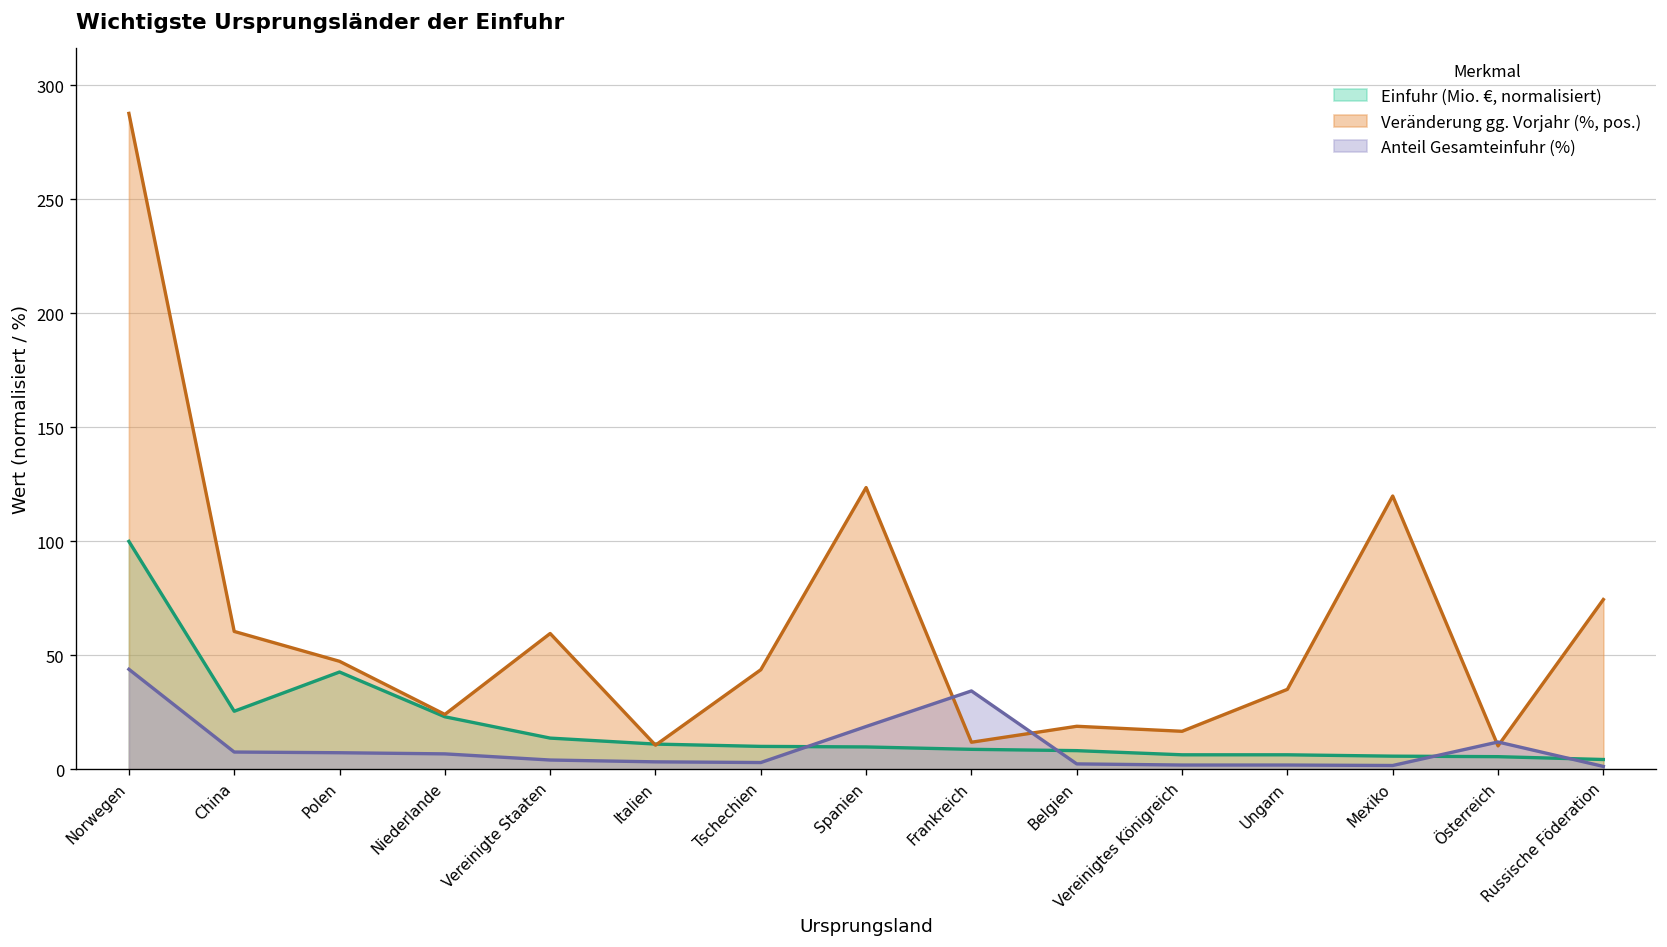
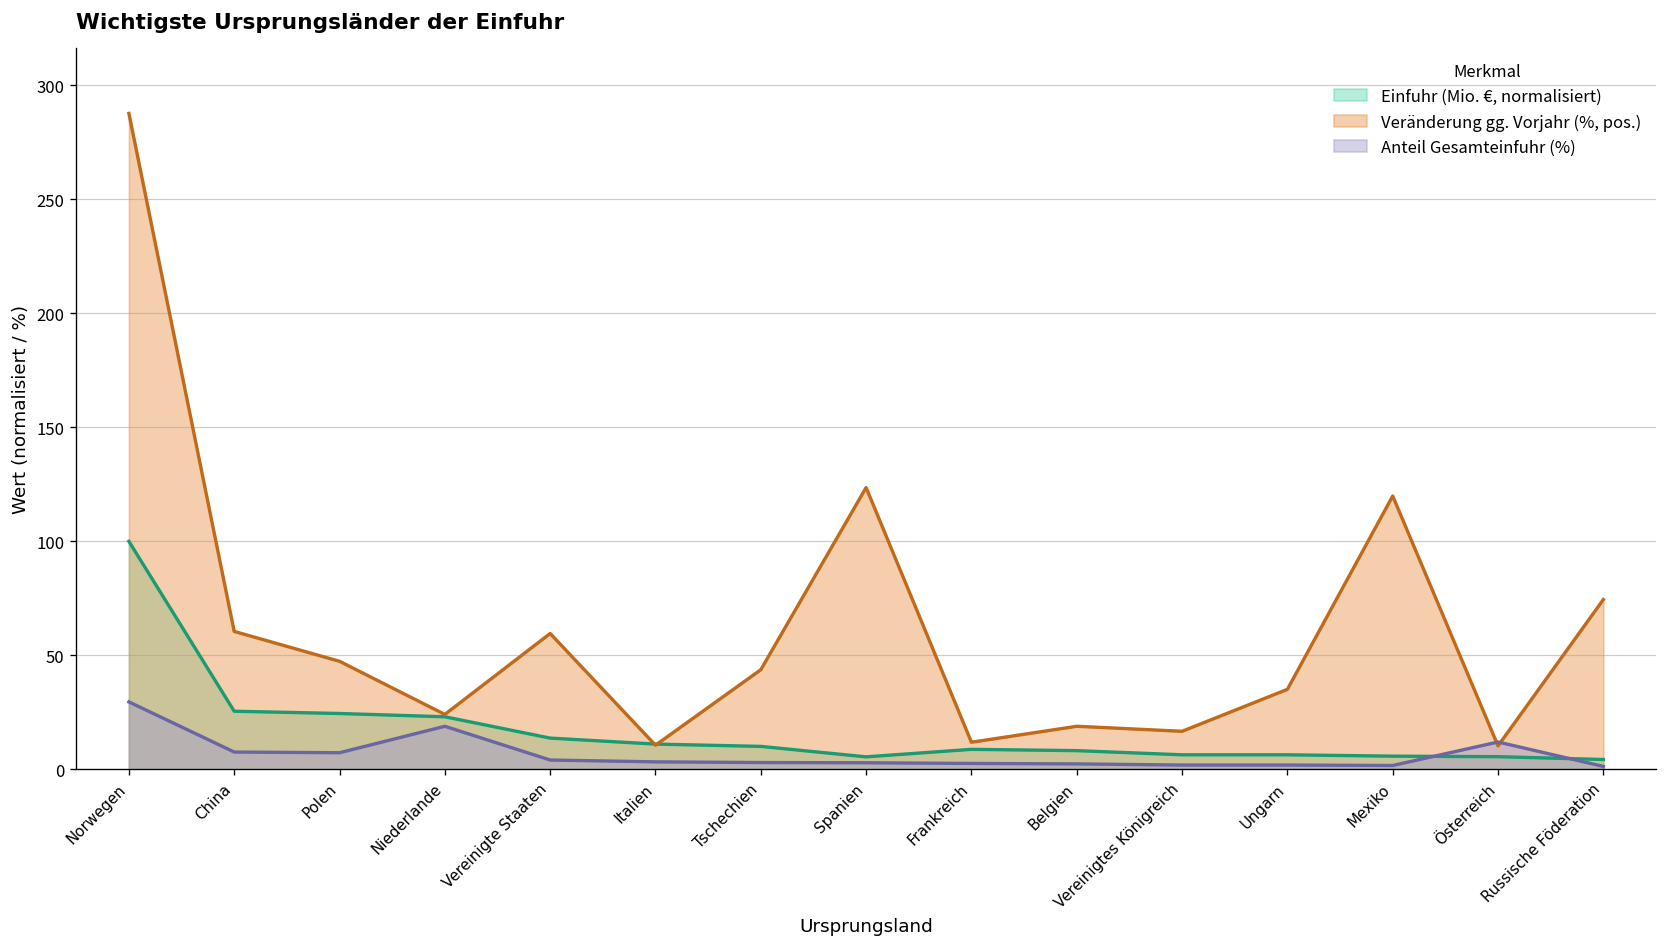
  {
    "Einfuhr (Mio. €, normalisiert)": {
      "Norwegen": 100,
      "China": 25,
-     "Polen": 43,
+     "Polen": 25,
      "Vereinigte Staaten": 14,
      "Tschechien": 10,
-     "Spanien": 10,
+     "Spanien": 5,
      "Frankreich": 9,
      "Belgien": 8,
      "Vereinigtes Königreich": 6,
      "Ungarn": 6,
      "Mexiko": 6,
      "Österreich": 6,
      "Russische Föderation": 4
    },
    "Veränderung gg. Vorjahr (%, pos.)": {
      "Norwegen": 288,
      "China": 61,
      "Polen": 47,
      "Vereinigte Staaten": 60,
      "Tschechien": 44,
      "Spanien": 124,
      "Frankreich": 12,
      "Belgien": 19,
      "Vereinigtes Königreich": 17,
      "Ungarn": 35,
      "Mexiko": 120,
      "Österreich": 10,
      "Russische Föderation": 75
    },
    "Anteil Gesamteinfuhr (%)": {
-     "Norwegen": 44,
+     "Norwegen": 30,
      "China": 8,
      "Polen": 7,
-     "Niederlande": 7,
+     "Niederlande": 19,
      "Vereinigte Staaten": 4,
      "Italien": 3,
      "Tschechien": 3,
-     "Spanien": 19,
-     "Frankreich": 34,
+     "Spanien": 3,
+     "Frankreich": 3,
      "Belgien": 2,
      "Vereinigtes Königreich": 2,
      "Ungarn": 2,
      "Mexiko": 2,
      "Österreich": 12,
      "Russische Föderation": 1
    }
  }
